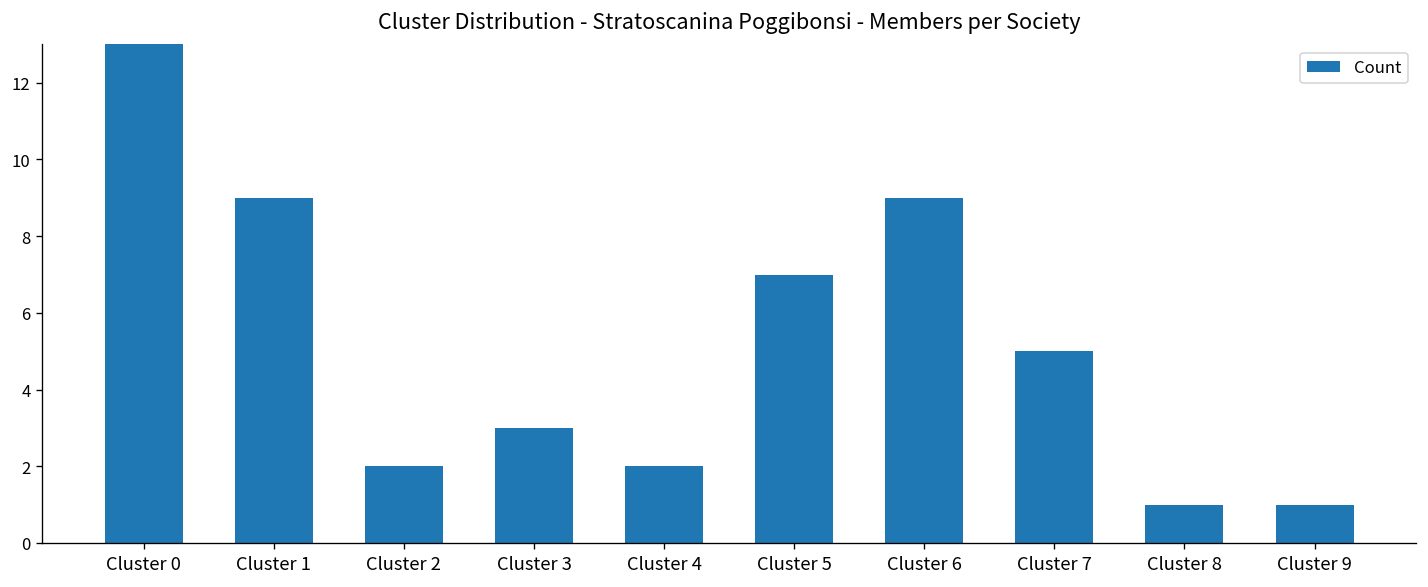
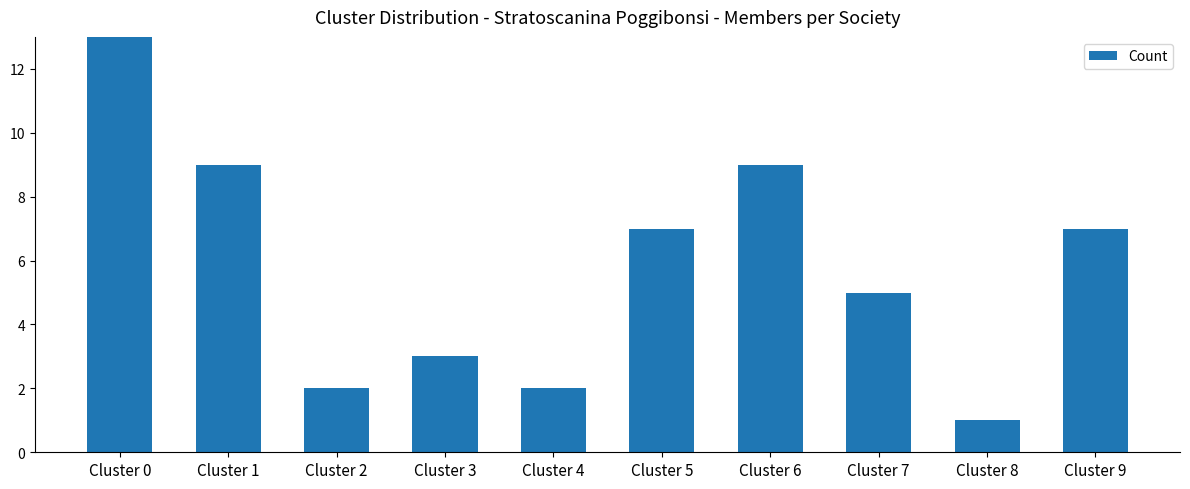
  {
    "Cluster 1": 9,
    "Cluster 2": 2,
    "Cluster 3": 3,
    "Cluster 4": 2,
    "Cluster 5": 7,
    "Cluster 6": 9,
    "Cluster 7": 5,
    "Cluster 8": 1,
-   "Cluster 9": 1
+   "Cluster 9": 7
  }
